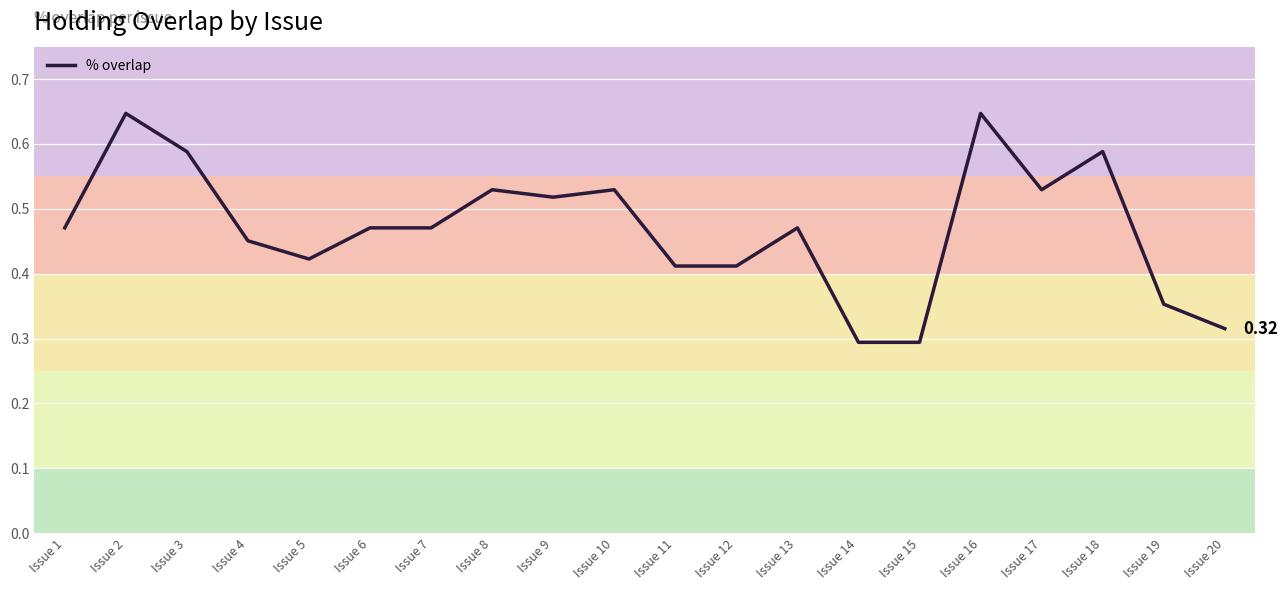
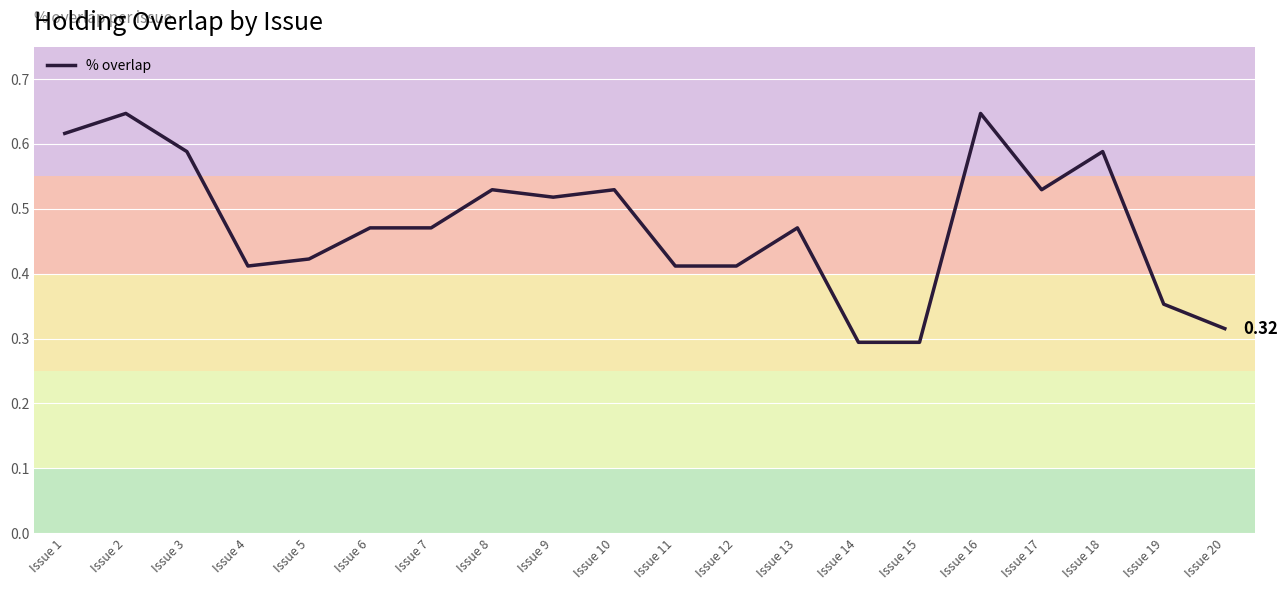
  {
-   "Issue 1": 0.47,
+   "Issue 1": 0.62,
    "Issue 2": 0.65,
    "Issue 3": 0.59,
-   "Issue 4": 0.45,
+   "Issue 4": 0.41,
    "Issue 5": 0.42,
    "Issue 6": 0.47,
    "Issue 7": 0.47,
    "Issue 8": 0.53,
    "Issue 9": 0.52,
    "Issue 10": 0.53,
    "Issue 11": 0.41,
    "Issue 12": 0.41,
    "Issue 13": 0.47,
    "Issue 14": 0.29,
    "Issue 15": 0.29,
    "Issue 16": 0.65,
    "Issue 17": 0.53,
    "Issue 18": 0.59,
    "Issue 19": 0.35
  }
